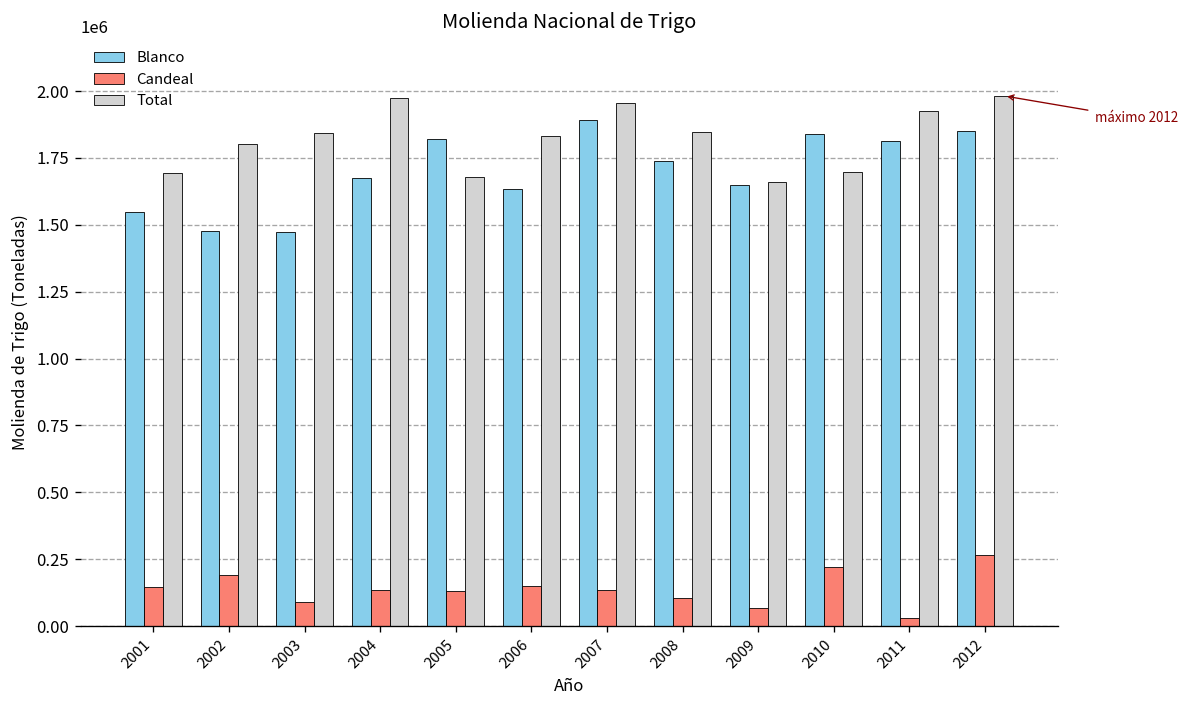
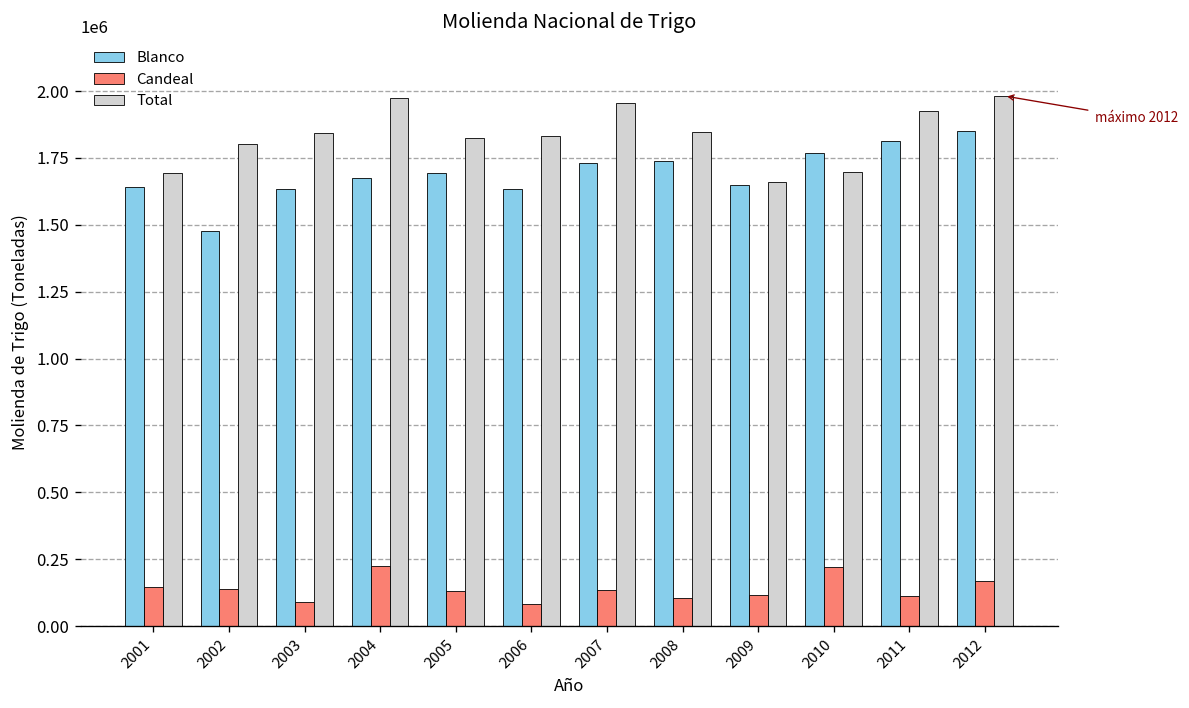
  {
    "Blanco": {
-     "2001": 1550000,
+     "2001": 1640000,
      "2002": 1480000,
-     "2003": 1470000,
+     "2003": 1630000,
      "2004": 1670000,
-     "2005": 1820000,
+     "2005": 1690000,
      "2006": 1630000,
-     "2007": 1890000,
+     "2007": 1730000,
      "2008": 1740000,
      "2009": 1650000,
-     "2010": 1840000,
+     "2010": 1770000,
      "2011": 1810000,
      "2012": 1850000
    },
    "Candeal": {
      "2001": 150000,
-     "2002": 190000,
+     "2002": 140000,
      "2003": 90000,
-     "2004": 130000,
+     "2004": 220000,
      "2005": 130000,
-     "2006": 150000,
+     "2006": 80000,
      "2007": 130000,
      "2008": 110000,
-     "2009": 70000,
+     "2009": 120000,
      "2010": 220000,
-     "2011": 30000,
-     "2012": 260000
+     "2011": 110000,
+     "2012": 170000
    },
    "Total": {
      "2001": 1690000,
      "2002": 1800000,
      "2003": 1840000,
      "2004": 1970000,
-     "2005": 1680000,
+     "2005": 1820000,
      "2006": 1830000,
      "2007": 1960000,
      "2008": 1850000,
      "2009": 1660000,
      "2010": 1700000,
      "2011": 1930000
    }
  }
